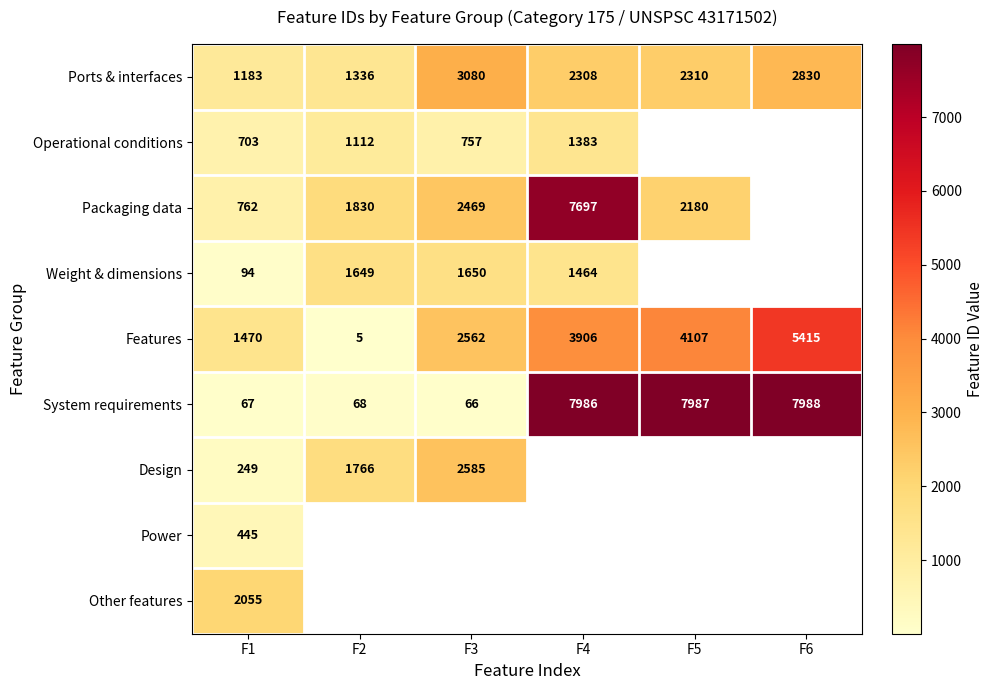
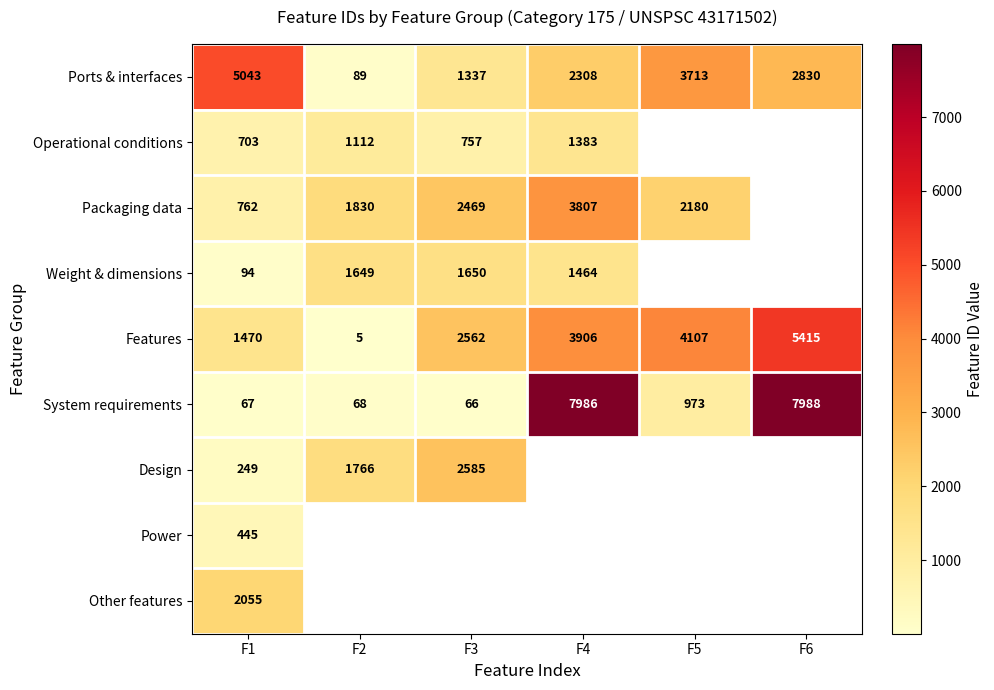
  {
    "Ports & interfaces": {
-     "F1": 1183,
-     "F2": 1336,
-     "F3": 3080,
+     "F1": 5043,
+     "F2": 89,
+     "F3": 1337,
      "F4": 2308,
-     "F5": 2310,
+     "F5": 3713,
      "F6": 2830
    },
    "Operational conditions": {
      "F1": 703,
      "F2": 1112,
      "F3": 757,
      "F4": 1383
    },
    "Packaging data": {
      "F1": 762,
      "F2": 1830,
      "F3": 2469,
-     "F4": 7697,
+     "F4": 3807,
      "F5": 2180
    },
    "Weight & dimensions": {
      "F1": 94,
      "F2": 1649,
      "F3": 1650,
      "F4": 1464
    },
    "Features": {
      "F1": 1470,
      "F2": 5,
      "F3": 2562,
      "F4": 3906,
      "F5": 4107,
      "F6": 5415
    },
    "System requirements": {
      "F1": 67,
      "F2": 68,
      "F3": 66,
      "F4": 7986,
-     "F5": 7987,
+     "F5": 973,
      "F6": 7988
    },
    "Design": {
      "F1": 249,
      "F2": 1766,
      "F3": 2585
    },
    "Power": {
      "F1": 445
    },
    "Other features": {
      "F1": 2055
    }
  }
